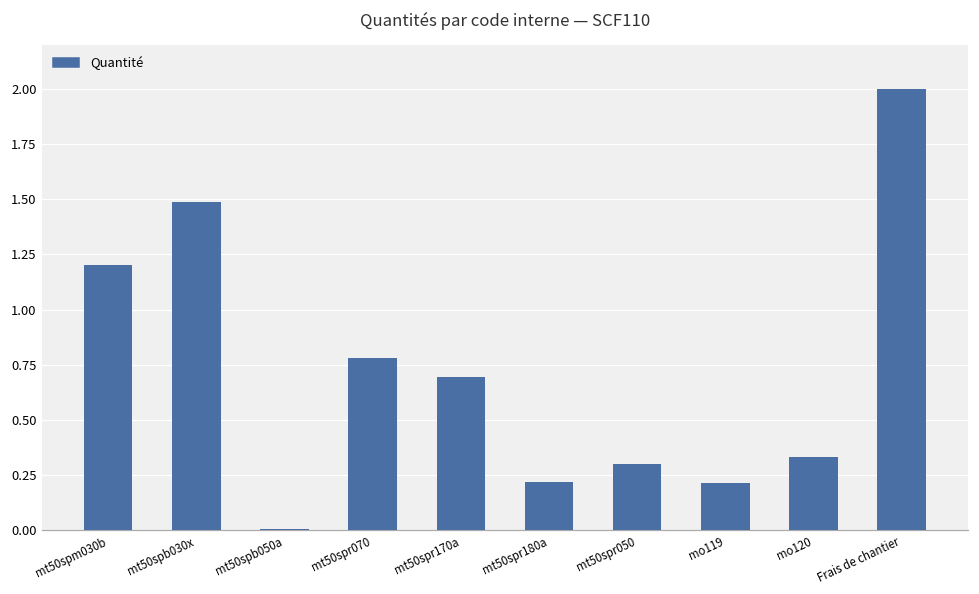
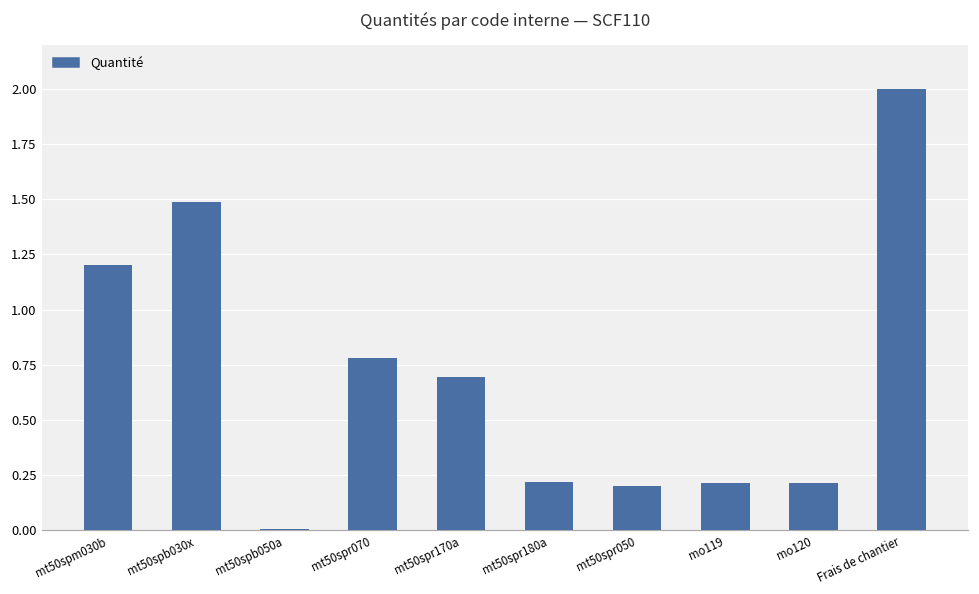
  {
    "mt50spm030b": 1.20,
    "mt50spb030x": 1.49,
    "mt50spr070": 0.78,
    "mt50spr170a": 0.70,
    "mt50spr180a": 0.22,
-   "mt50spr050": 0.3,
+   "mt50spr050": 0.2,
    "mo119": 0.21,
-   "mo120": 0.33,
+   "mo120": 0.21,
    "Frais de chantier": 2.00
  }
